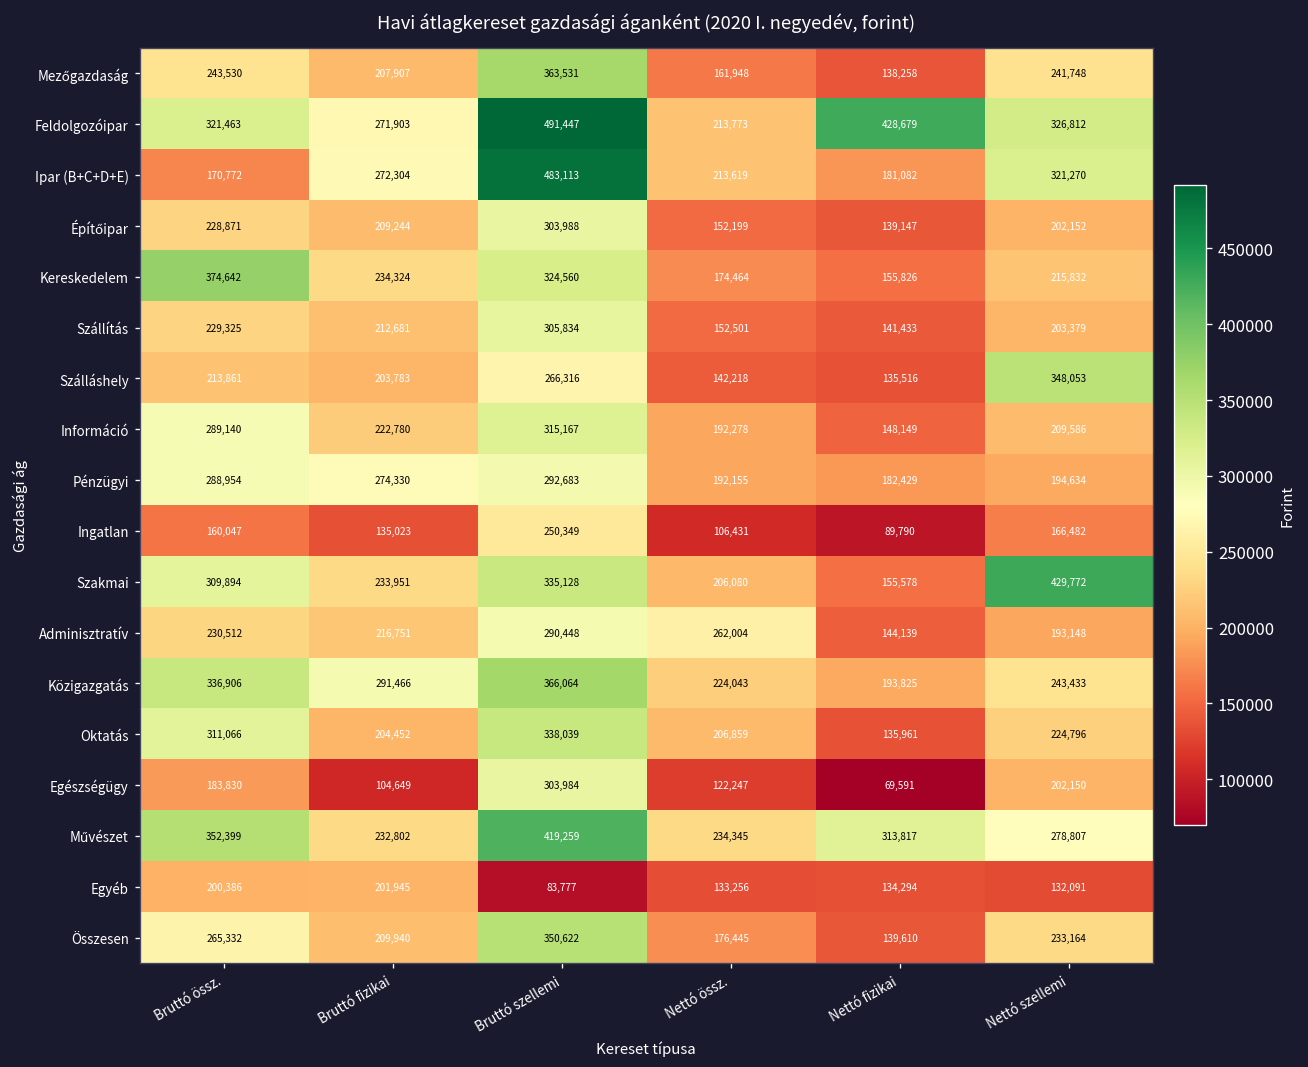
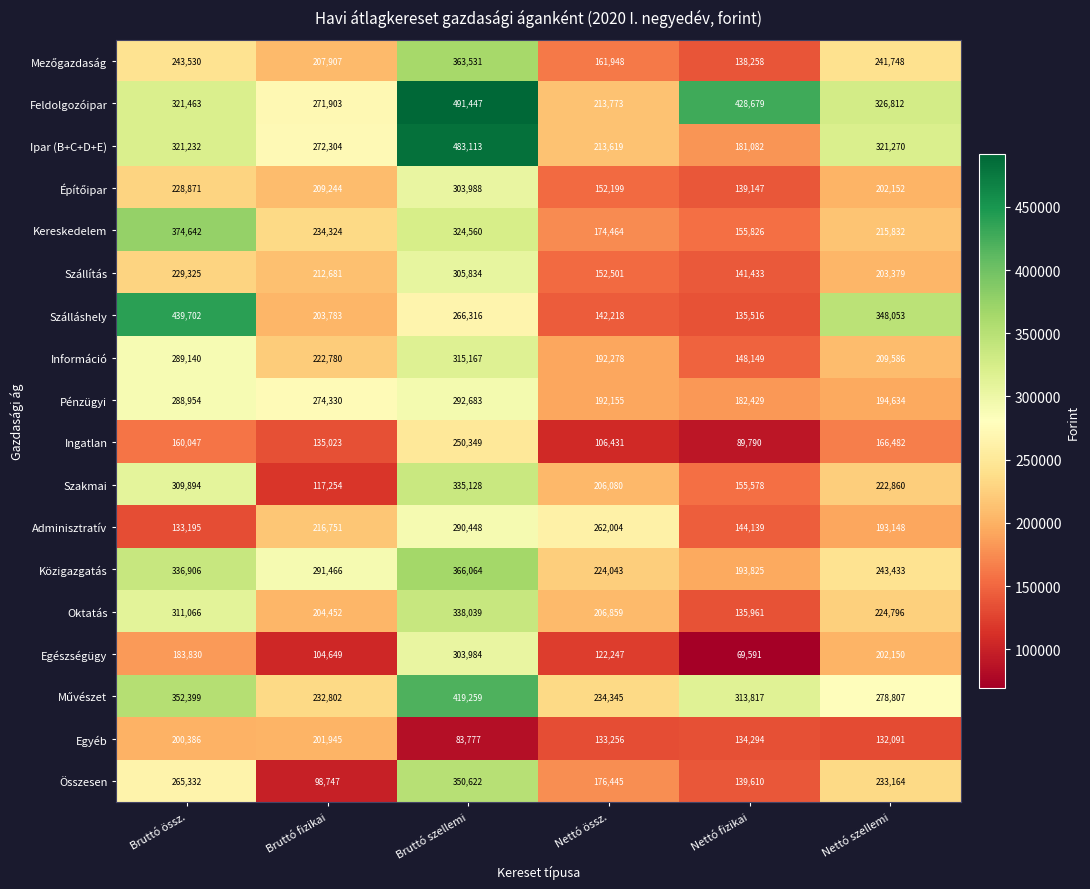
  {
    "Mezőgazdaság": {
      "Bruttó össz.": "243,530",
      "Bruttó fizikai": "207,907",
      "Bruttó szellemi": "363,531",
      "Nettó össz.": "161,948",
      "Nettó fizikai": "138,258",
      "Nettó szellemi": "241,748"
    },
    "Feldolgozóipar": {
      "Bruttó össz.": "321,463",
      "Bruttó fizikai": "271,903",
      "Bruttó szellemi": "491,447",
      "Nettó össz.": "213,773",
      "Nettó fizikai": "428,679",
      "Nettó szellemi": "326,812"
    },
    "Ipar (B+C+D+E)": {
-     "Bruttó össz.": "170,772",
+     "Bruttó össz.": "321,232",
      "Bruttó fizikai": "272,304",
      "Bruttó szellemi": "483,113",
      "Nettó össz.": "213,619",
      "Nettó fizikai": "181,082",
      "Nettó szellemi": "321,270"
    },
    "Építőipar": {
      "Bruttó össz.": "228,871",
      "Bruttó fizikai": "209,244",
      "Bruttó szellemi": "303,988",
      "Nettó össz.": "152,199",
      "Nettó fizikai": "139,147",
      "Nettó szellemi": "202,152"
    },
    "Kereskedelem": {
      "Bruttó össz.": "374,642",
      "Bruttó fizikai": "234,324",
      "Bruttó szellemi": "324,560",
      "Nettó össz.": "174,464",
      "Nettó fizikai": "155,826",
      "Nettó szellemi": "215,832"
    },
    "Szállítás": {
      "Bruttó össz.": "229,325",
      "Bruttó fizikai": "212,681",
      "Bruttó szellemi": "305,834",
      "Nettó össz.": "152,501",
      "Nettó fizikai": "141,433",
      "Nettó szellemi": "203,379"
    },
    "Szálláshely": {
-     "Bruttó össz.": "213,861",
+     "Bruttó össz.": "439,702",
      "Bruttó fizikai": "203,783",
      "Bruttó szellemi": "266,316",
      "Nettó össz.": "142,218",
      "Nettó fizikai": "135,516",
      "Nettó szellemi": "348,053"
    },
    "Információ": {
      "Bruttó össz.": "289,140",
      "Bruttó fizikai": "222,780",
      "Bruttó szellemi": "315,167",
      "Nettó össz.": "192,278",
      "Nettó fizikai": "148,149",
      "Nettó szellemi": "209,586"
    },
    "Pénzügyi": {
      "Bruttó össz.": "288,954",
      "Bruttó fizikai": "274,330",
      "Bruttó szellemi": "292,683",
      "Nettó össz.": "192,155",
      "Nettó fizikai": "182,429",
      "Nettó szellemi": "194,634"
    },
    "Ingatlan": {
      "Bruttó össz.": "160,047",
      "Bruttó fizikai": "135,023",
      "Bruttó szellemi": "250,349",
      "Nettó össz.": "106,431",
      "Nettó fizikai": "89,790",
      "Nettó szellemi": "166,482"
    },
    "Szakmai": {
      "Bruttó össz.": "309,894",
-     "Bruttó fizikai": "233,951",
+     "Bruttó fizikai": "117,254",
      "Bruttó szellemi": "335,128",
      "Nettó össz.": "206,080",
      "Nettó fizikai": "155,578",
-     "Nettó szellemi": "429,772"
+     "Nettó szellemi": "222,860"
    },
    "Adminisztratív": {
-     "Bruttó össz.": "230,512",
+     "Bruttó össz.": "133,195",
      "Bruttó fizikai": "216,751",
      "Bruttó szellemi": "290,448",
      "Nettó össz.": "262,004",
      "Nettó fizikai": "144,139",
      "Nettó szellemi": "193,148"
    },
    "Közigazgatás": {
      "Bruttó össz.": "336,906",
      "Bruttó fizikai": "291,466",
      "Bruttó szellemi": "366,064",
      "Nettó össz.": "224,043",
      "Nettó fizikai": "193,825",
      "Nettó szellemi": "243,433"
    },
    "Oktatás": {
      "Bruttó össz.": "311,066",
      "Bruttó fizikai": "204,452",
      "Bruttó szellemi": "338,039",
      "Nettó össz.": "206,859",
      "Nettó fizikai": "135,961",
      "Nettó szellemi": "224,796"
    },
    "Egészségügy": {
      "Bruttó össz.": "183,830",
      "Bruttó fizikai": "104,649",
      "Bruttó szellemi": "303,984",
      "Nettó össz.": "122,247",
      "Nettó fizikai": "69,591",
      "Nettó szellemi": "202,150"
    },
    "Művészet": {
      "Bruttó össz.": "352,399",
      "Bruttó fizikai": "232,802",
      "Bruttó szellemi": "419,259",
      "Nettó össz.": "234,345",
      "Nettó fizikai": "313,817",
      "Nettó szellemi": "278,807"
    },
    "Egyéb": {
      "Bruttó össz.": "200,386",
      "Bruttó fizikai": "201,945",
      "Bruttó szellemi": "83,777",
      "Nettó össz.": "133,256",
      "Nettó fizikai": "134,294",
      "Nettó szellemi": "132,091"
    },
    "Összesen": {
      "Bruttó össz.": "265,332",
-     "Bruttó fizikai": "209,940",
+     "Bruttó fizikai": "98,747",
      "Bruttó szellemi": "350,622",
      "Nettó össz.": "176,445",
      "Nettó fizikai": "139,610",
      "Nettó szellemi": "233,164"
    }
  }
